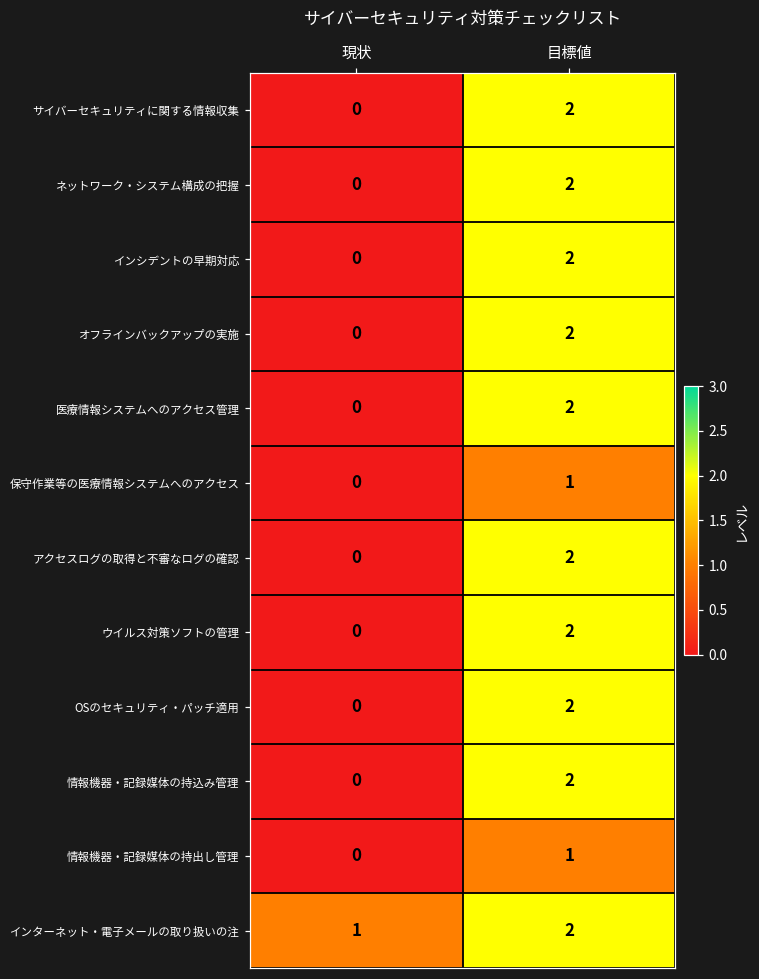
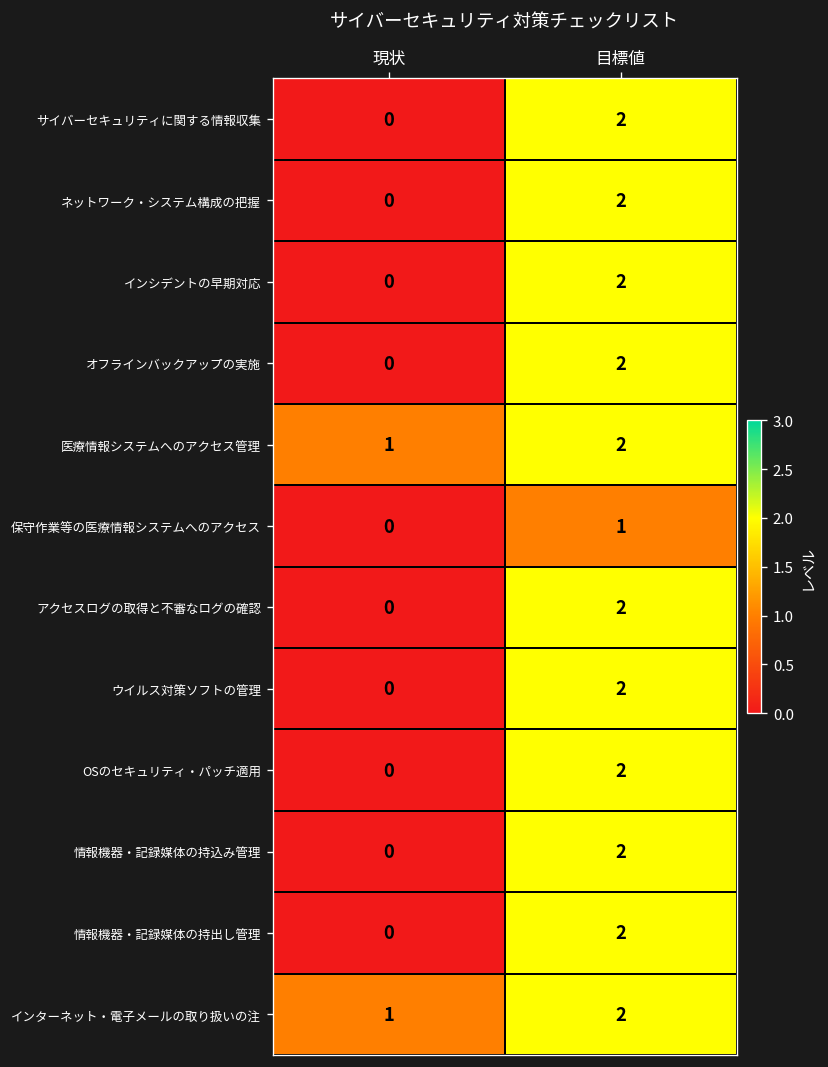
  {
    "サイバーセキュリティに関する情報収集": {
      "現状": 0,
      "目標値": 2
    },
    "ネットワーク・システム構成の把握": {
      "現状": 0,
      "目標値": 2
    },
    "インシデントの早期対応": {
      "現状": 0,
      "目標値": 2
    },
    "オフラインバックアップの実施": {
      "現状": 0,
      "目標値": 2
    },
    "医療情報システムへのアクセス管理": {
-     "現状": 0,
+     "現状": 1,
      "目標値": 2
    },
    "保守作業等の医療情報システムへのアクセス": {
      "現状": 0,
      "目標値": 1
    },
    "アクセスログの取得と不審なログの確認": {
      "現状": 0,
      "目標値": 2
    },
    "ウイルス対策ソフトの管理": {
      "現状": 0,
      "目標値": 2
    },
    "OSのセキュリティ・パッチ適用": {
      "現状": 0,
      "目標値": 2
    },
    "情報機器・記録媒体の持込み管理": {
      "現状": 0,
      "目標値": 2
    },
    "情報機器・記録媒体の持出し管理": {
      "現状": 0,
-     "目標値": 1
+     "目標値": 2
    },
    "インターネット・電子メールの取り扱いの注": {
      "現状": 1,
      "目標値": 2
    }
  }
